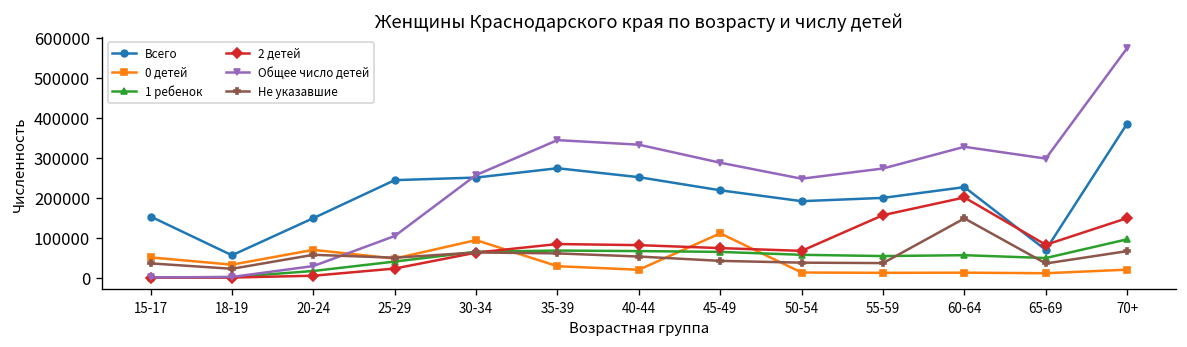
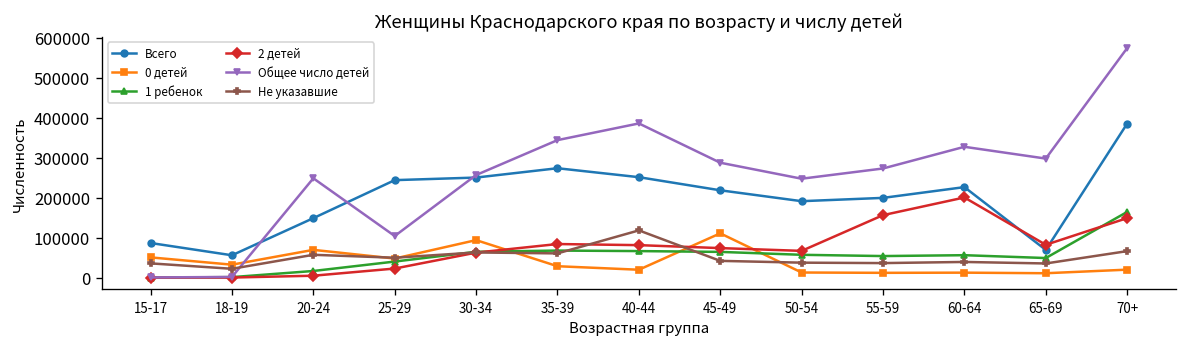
  {
    "Всего": {
-     "15-17": 150000,
+     "15-17": 90000,
      "18-19": 60000,
      "20-24": 150000,
      "25-29": 240000,
      "35-39": 270000,
      "40-44": 250000,
      "45-49": 220000,
      "50-54": 190000,
      "55-59": 200000,
      "60-64": 230000,
      "65-69": 70000,
      "70+": 380000
    },
    "0 детей": {
      "15-17": 50000,
      "18-19": 30000,
      "20-24": 70000,
      "30-34": 90000,
      "35-39": 30000,
      "40-44": 20000,
      "45-49": 110000,
      "50-54": 10000,
      "55-59": 10000,
      "60-64": 10000,
      "65-69": 10000,
      "70+": 20000
    },
    "1 ребенок": {
      "20-24": 20000,
      "40-44": 70000,
      "45-49": 60000,
      "50-54": 60000,
      "55-59": 50000,
      "60-64": 60000,
      "65-69": 50000,
-     "70+": 100000
+     "70+": 160000
    },
    "2 детей": {
      "20-24": 0,
      "25-29": 20000,
      "35-39": 80000,
      "40-44": 80000,
      "45-49": 70000,
      "50-54": 70000,
      "55-59": 160000,
      "60-64": 200000,
      "65-69": 80000,
      "70+": 150000
    },
    "Общее число детей": {
-     "20-24": 30000,
+     "20-24": 250000,
      "25-29": 100000,
      "35-39": 340000,
-     "40-44": 330000,
+     "40-44": 390000,
      "45-49": 290000,
      "50-54": 250000,
      "55-59": 270000,
      "60-64": 330000,
      "65-69": 300000,
      "70+": 570000
    },
    "Не указавшие": {
      "15-17": 40000,
      "18-19": 20000,
      "20-24": 60000,
-     "40-44": 50000,
+     "40-44": 120000,
      "45-49": 40000,
      "50-54": 40000,
      "55-59": 40000,
-     "60-64": 150000,
+     "60-64": 40000,
      "65-69": 40000,
      "70+": 70000
    }
  }
